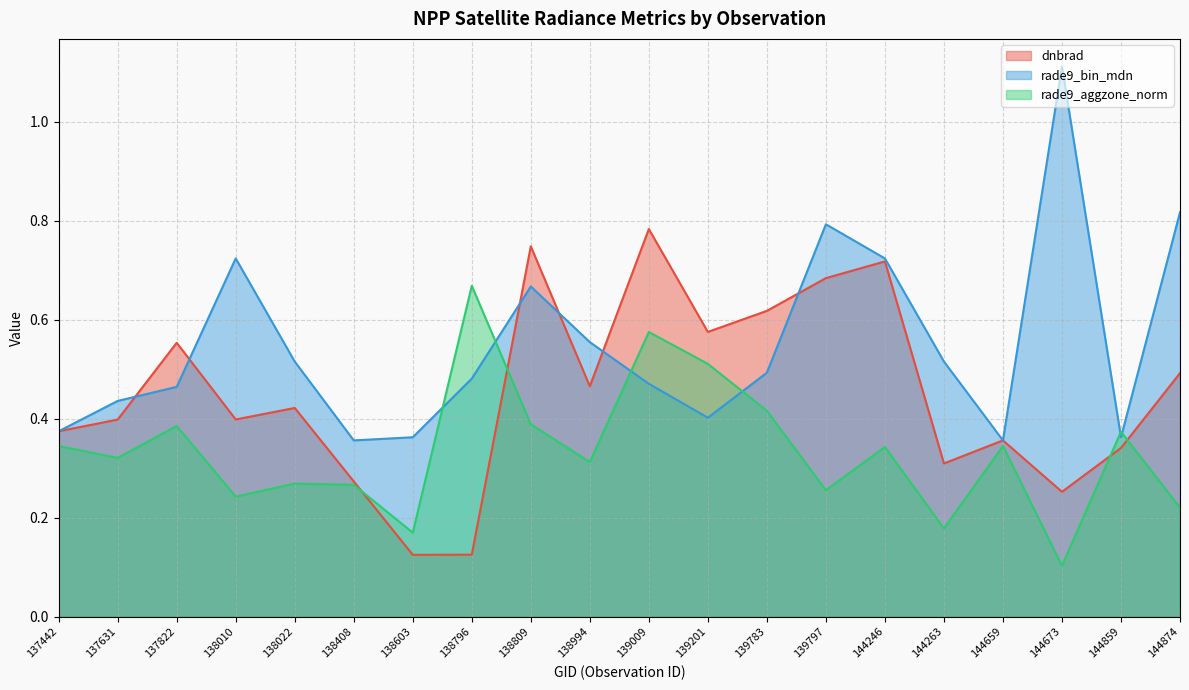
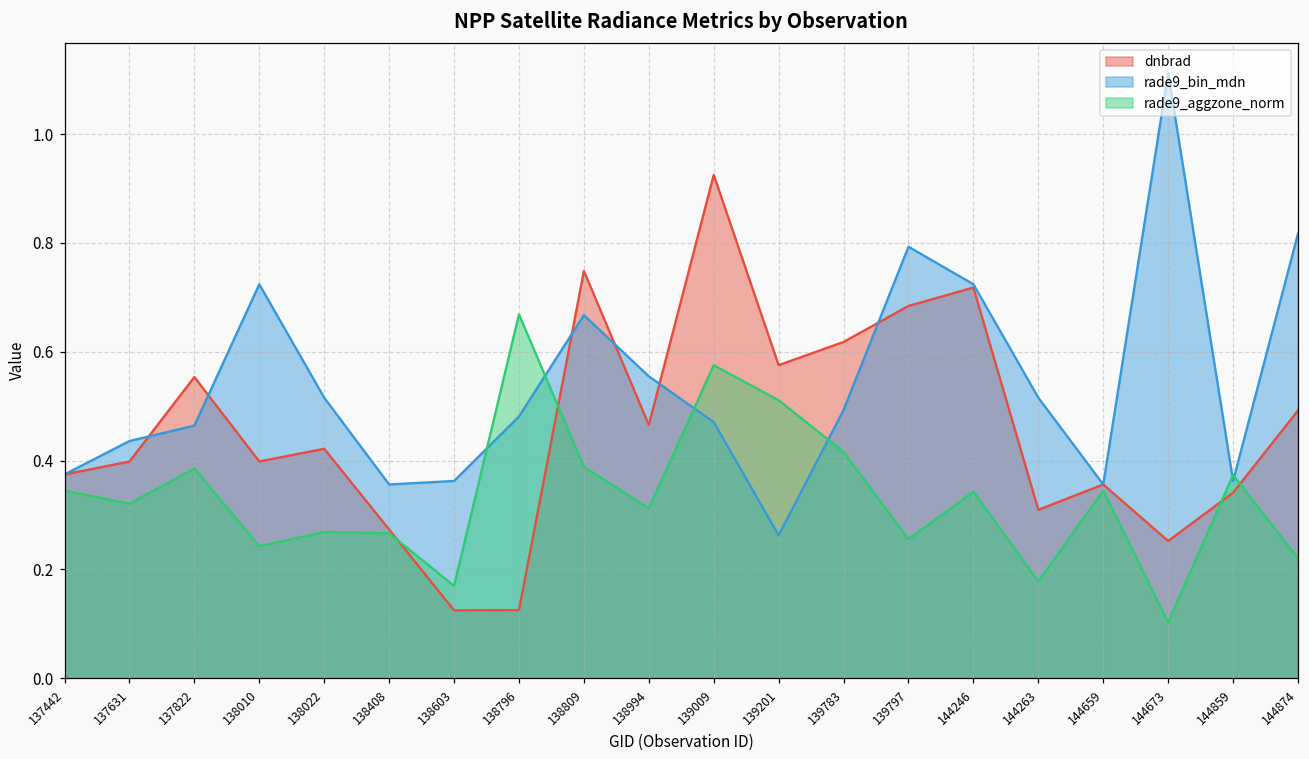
  {
    "dnbrad": {
      "137631": 0.40,
      "137822": 0.55,
      "138010": 0.40,
      "138022": 0.42,
      "138408": 0.27,
      "138603": 0.13,
      "138796": 0.13,
      "138809": 0.75,
      "138994": 0.47,
-     "139009": 0.78,
+     "139009": 0.93,
      "139201": 0.58,
      "139783": 0.62,
      "139797": 0.68,
      "144246": 0.72,
      "144263": 0.31,
      "144673": 0.25,
      "144859": 0.34,
      "144874": 0.49
    },
    "rade9_bin_mdn": {
      "137631": 0.44,
      "137822": 0.46,
      "138010": 0.72,
      "138022": 0.52,
      "138408": 0.36,
      "138603": 0.36,
      "138796": 0.48,
      "138809": 0.67,
      "138994": 0.55,
      "139009": 0.47,
-     "139201": 0.40,
+     "139201": 0.26,
      "139783": 0.49,
      "139797": 0.79,
      "144246": 0.72,
      "144263": 0.52,
      "144859": 0.36,
      "144874": 0.82
    },
    "rade9_aggzone_norm": {
      "137442": 0.34,
      "137631": 0.32,
      "137822": 0.39,
      "138010": 0.24,
      "138022": 0.27,
      "138408": 0.27,
      "138603": 0.17,
      "138796": 0.67,
      "138809": 0.39,
      "138994": 0.31,
      "139009": 0.58,
      "139201": 0.51,
      "139783": 0.42,
      "139797": 0.26,
      "144246": 0.34,
      "144263": 0.18,
      "144659": 0.34,
      "144673": 0.10,
      "144859": 0.37,
      "144874": 0.22
    }
  }
